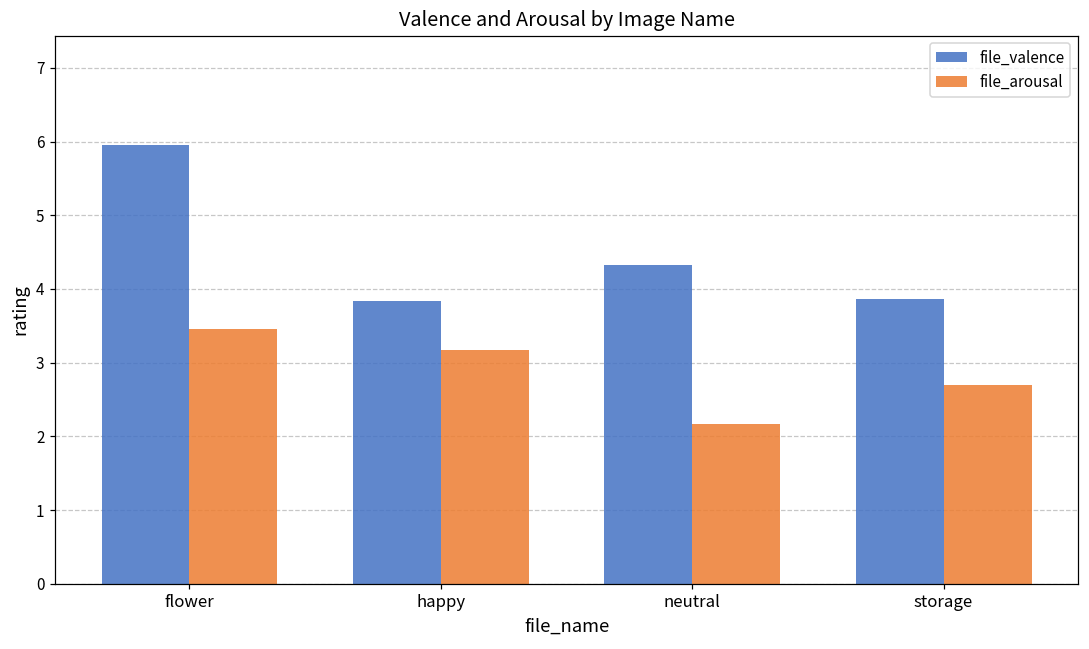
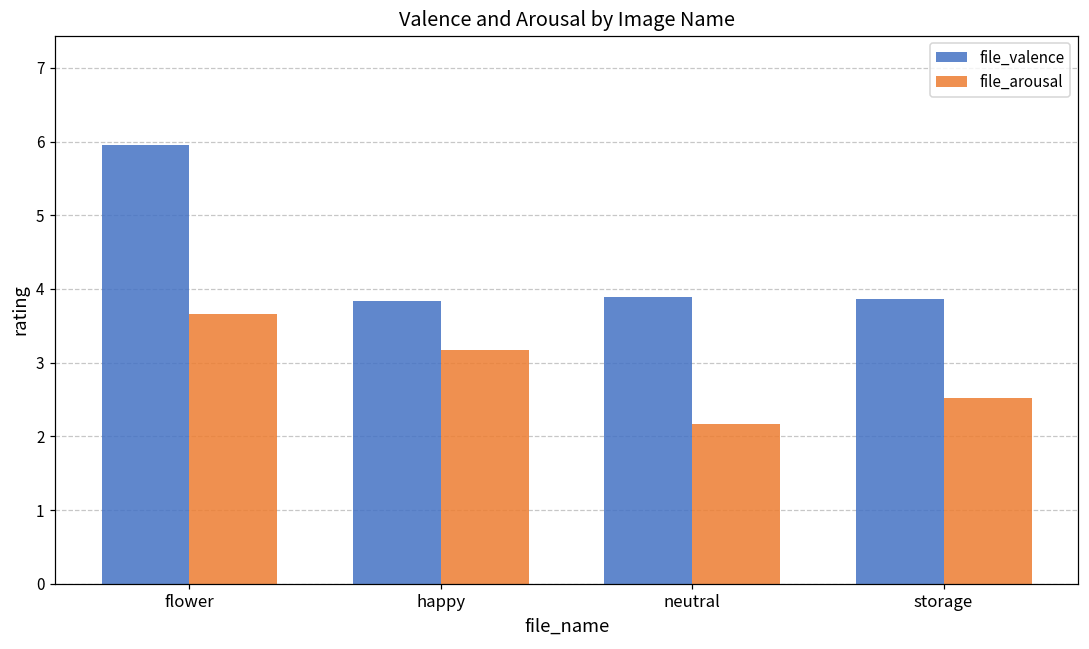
  {
    "file_valence": {
      "flower": 6.0,
      "happy": 3.8,
-     "neutral": 4.3,
+     "neutral": 3.9,
      "storage": 3.9
    },
    "file_arousal": {
-     "flower": 3.5,
+     "flower": 3.7,
      "happy": 3.2,
      "neutral": 2.2,
-     "storage": 2.7
+     "storage": 2.5
    }
  }
